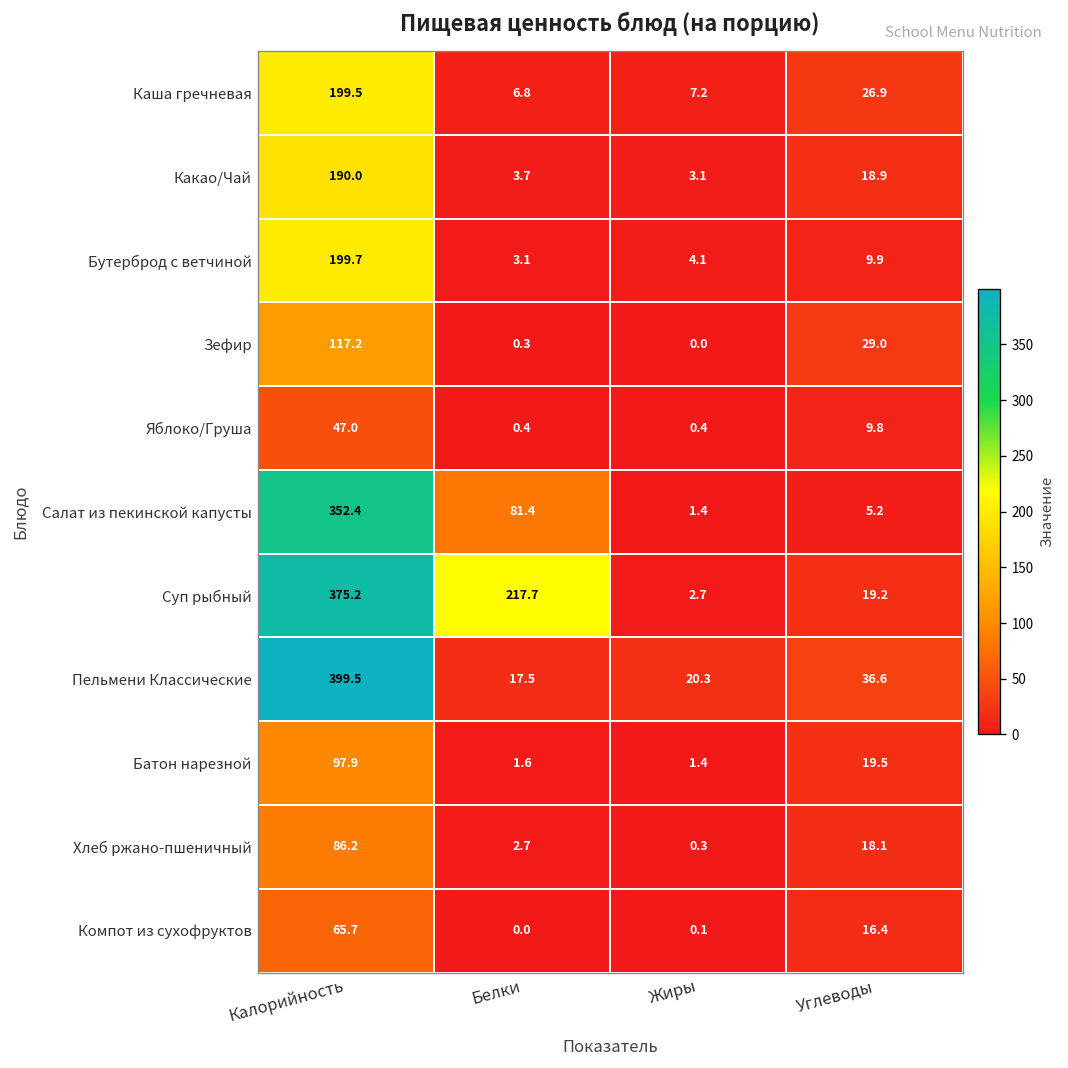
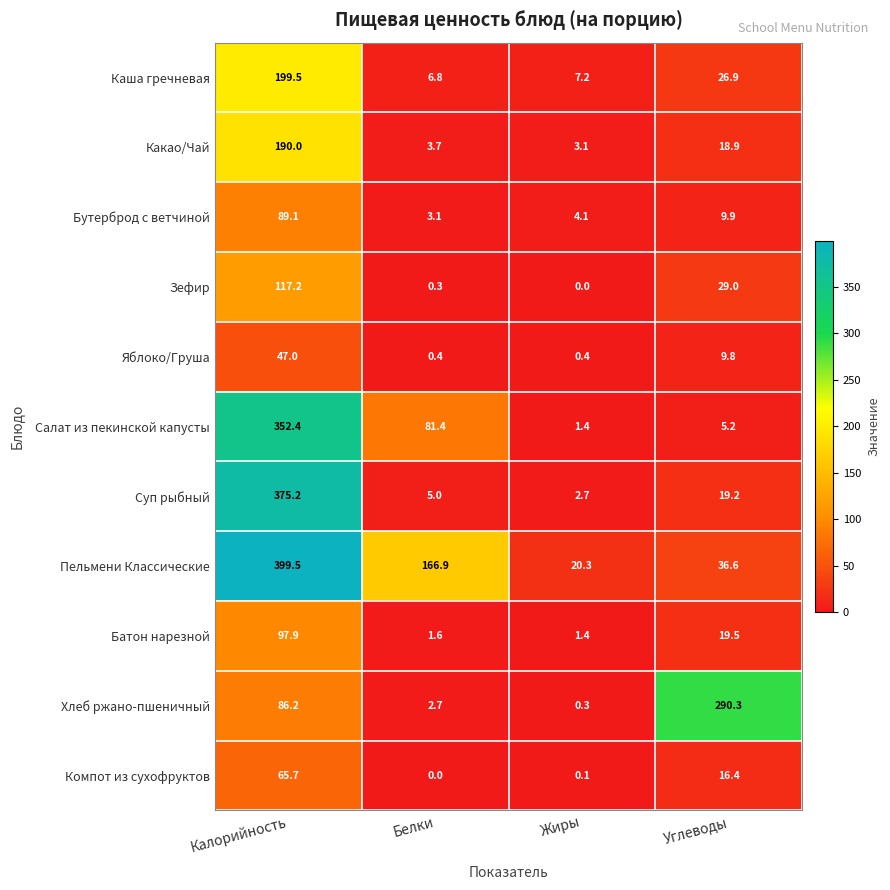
  {
    "Каша гречневая": {
      "Калорийность": 199.5,
      "Белки": 6.8,
      "Жиры": 7.2,
      "Углеводы": 26.9
    },
    "Какао/Чай": {
      "Калорийность": 190.0,
      "Белки": 3.7,
      "Жиры": 3.1,
      "Углеводы": 18.9
    },
    "Бутерброд с ветчиной": {
-     "Калорийность": 199.7,
+     "Калорийность": 89.1,
      "Белки": 3.1,
      "Жиры": 4.1,
      "Углеводы": 9.9
    },
    "Зефир": {
      "Калорийность": 117.2,
      "Белки": 0.3,
      "Жиры": 0.0,
      "Углеводы": 29.0
    },
    "Яблоко/Груша": {
      "Калорийность": 47.0,
      "Белки": 0.4,
      "Жиры": 0.4,
      "Углеводы": 9.8
    },
    "Салат из пекинской капусты": {
      "Калорийность": 352.4,
      "Белки": 81.4,
      "Жиры": 1.4,
      "Углеводы": 5.2
    },
    "Суп рыбный": {
      "Калорийность": 375.2,
-     "Белки": 217.7,
+     "Белки": 5.0,
      "Жиры": 2.7,
      "Углеводы": 19.2
    },
    "Пельмени Классические": {
      "Калорийность": 399.5,
-     "Белки": 17.5,
+     "Белки": 166.9,
      "Жиры": 20.3,
      "Углеводы": 36.6
    },
    "Батон нарезной": {
      "Калорийность": 97.9,
      "Белки": 1.6,
      "Жиры": 1.4,
      "Углеводы": 19.5
    },
    "Хлеб ржано-пшеничный": {
      "Калорийность": 86.2,
      "Белки": 2.7,
      "Жиры": 0.3,
-     "Углеводы": 18.1
+     "Углеводы": 290.3
    },
    "Компот из сухофруктов": {
      "Калорийность": 65.7,
      "Белки": 0.0,
      "Жиры": 0.1,
      "Углеводы": 16.4
    }
  }
